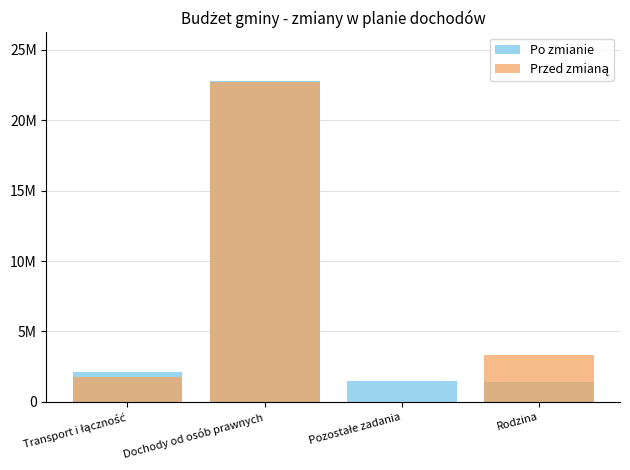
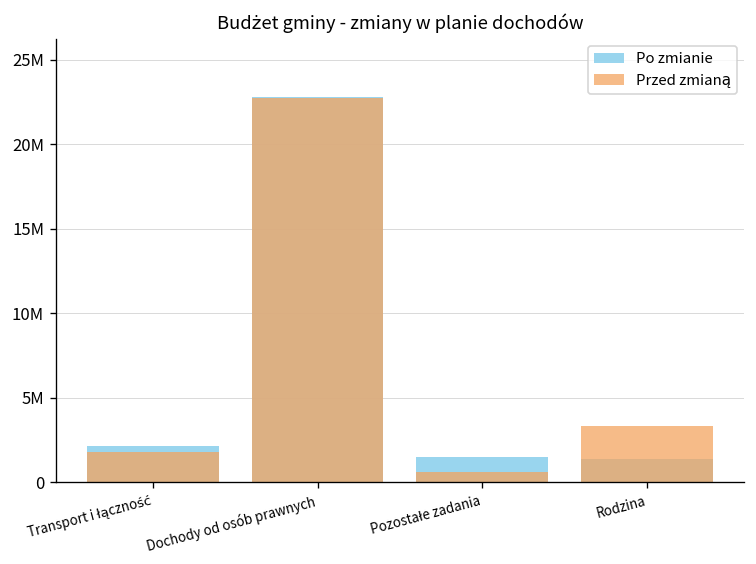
  {
    "Po zmianie": {
      "Transport i łączność": 2100000,
      "Dochody od osób prawnych": 22800000,
      "Pozostałe zadania": 1500000
    },
    "Przed zmianą": {
      "Dochody od osób prawnych": 22700000,
-     "Pozostałe zadania": 0,
+     "Pozostałe zadania": 600000,
      "Rodzina": 3300000
    }
  }
